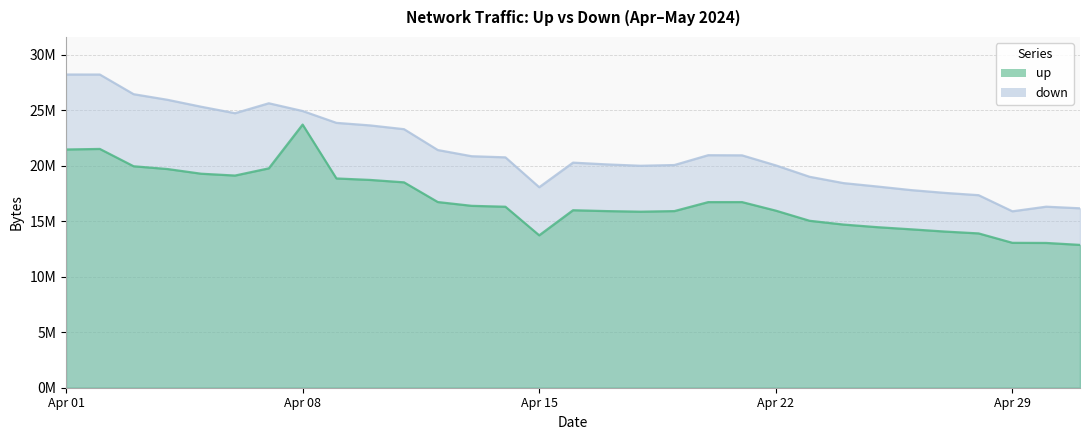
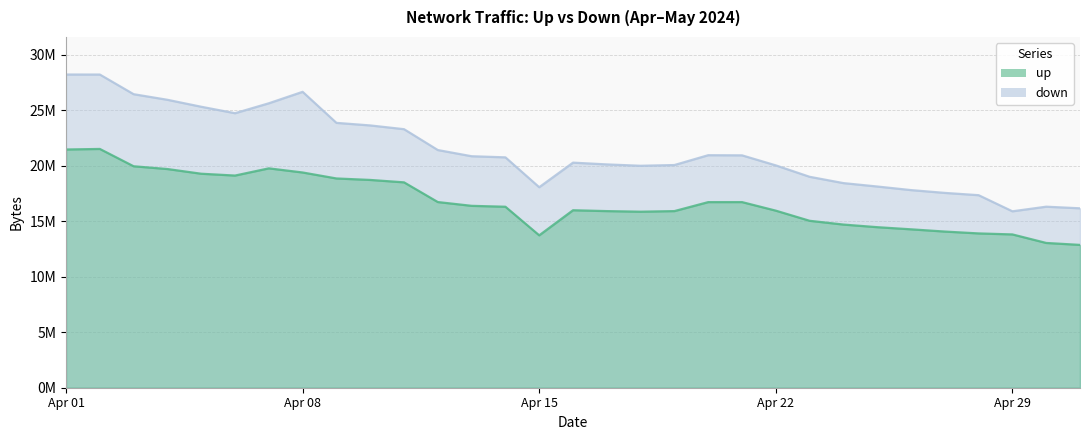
  {
    "down": {
      "Apr 01": 28200000,
-     "Apr 08": 24900000,
+     "Apr 08": 26600000,
      "Apr 15": 18100000,
      "Apr 22": 20000000,
      "Apr 29": 15900000
    },
    "up": {
      "Apr 01": 21500000,
-     "Apr 08": 23700000,
+     "Apr 08": 19400000,
      "Apr 15": 13700000,
      "Apr 22": 15900000,
-     "Apr 29": 13000000
+     "Apr 29": 13800000
    }
  }
